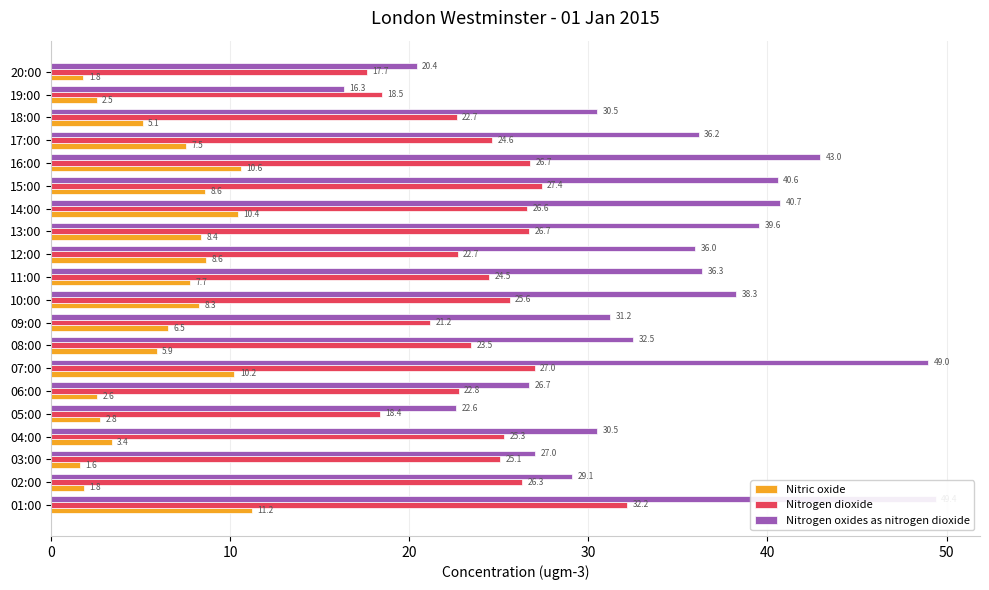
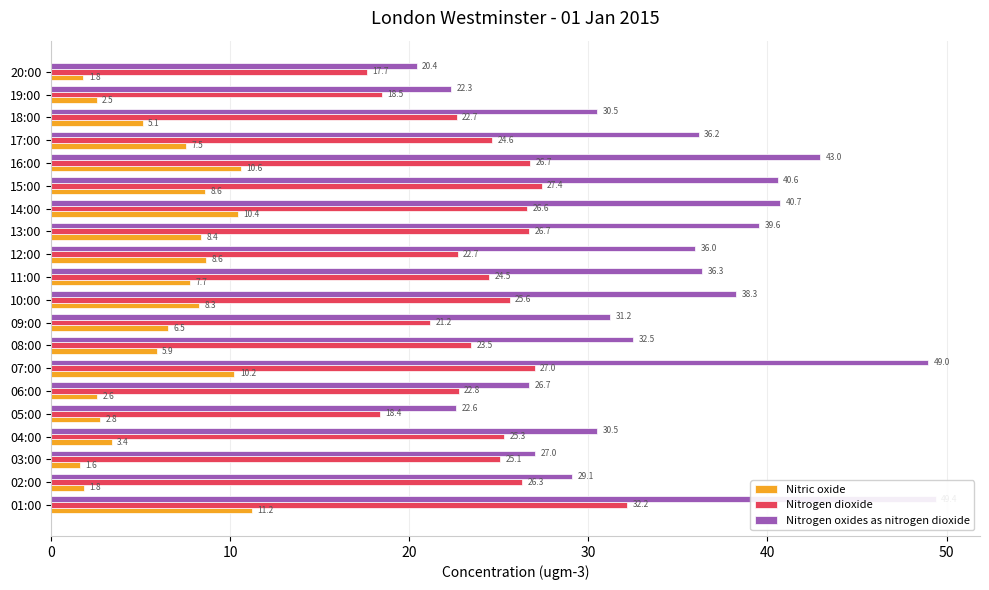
  {
    "Nitric oxide": {
      "20:00": 1.8,
      "19:00": 2.5,
      "18:00": 5.1,
      "17:00": 7.5,
      "16:00": 10.6,
      "15:00": 8.6,
      "14:00": 10.4,
      "13:00": 8.4,
      "12:00": 8.6,
      "11:00": 7.7,
      "10:00": 8.3,
      "09:00": 6.5,
      "08:00": 5.9,
      "07:00": 10.2,
      "06:00": 2.6,
      "05:00": 2.8,
      "04:00": 3.4,
      "03:00": 1.6,
      "02:00": 1.8,
      "01:00": 11.2
    },
    "Nitrogen dioxide": {
      "20:00": 17.7,
      "19:00": 18.5,
      "18:00": 22.7,
      "17:00": 24.6,
      "16:00": 26.7,
      "15:00": 27.4,
      "14:00": 26.6,
      "13:00": 26.7,
      "12:00": 22.7,
      "11:00": 24.5,
      "10:00": 25.6,
      "09:00": 21.2,
      "08:00": 23.5,
      "07:00": 27.0,
      "06:00": 22.8,
      "05:00": 18.4,
      "04:00": 25.3,
      "03:00": 25.1,
      "02:00": 26.3,
      "01:00": 32.2
    },
    "Nitrogen oxides as nitrogen dioxide": {
      "20:00": 20.4,
-     "19:00": 16.3,
+     "19:00": 22.3,
      "18:00": 30.5,
      "17:00": 36.2,
      "16:00": 43.0,
      "15:00": 40.6,
      "14:00": 40.7,
      "13:00": 39.6,
      "12:00": 36.0,
      "11:00": 36.3,
      "10:00": 38.3,
      "09:00": 31.2,
      "08:00": 32.5,
      "07:00": 49.0,
      "06:00": 26.7,
      "05:00": 22.6,
      "04:00": 30.5,
      "03:00": 27.0,
      "02:00": 29.1
    }
  }
